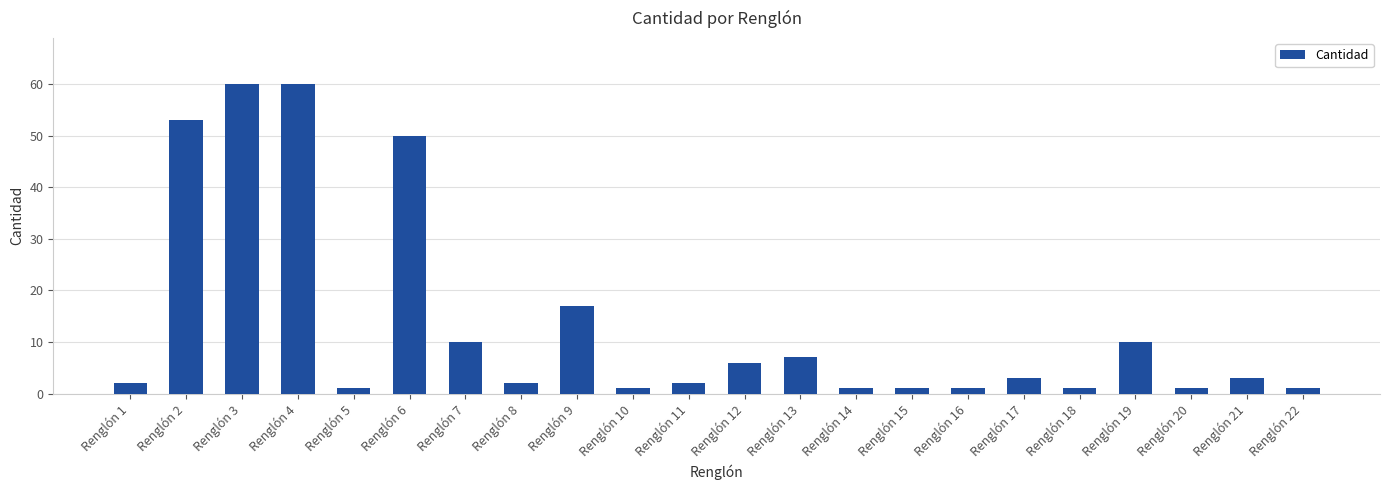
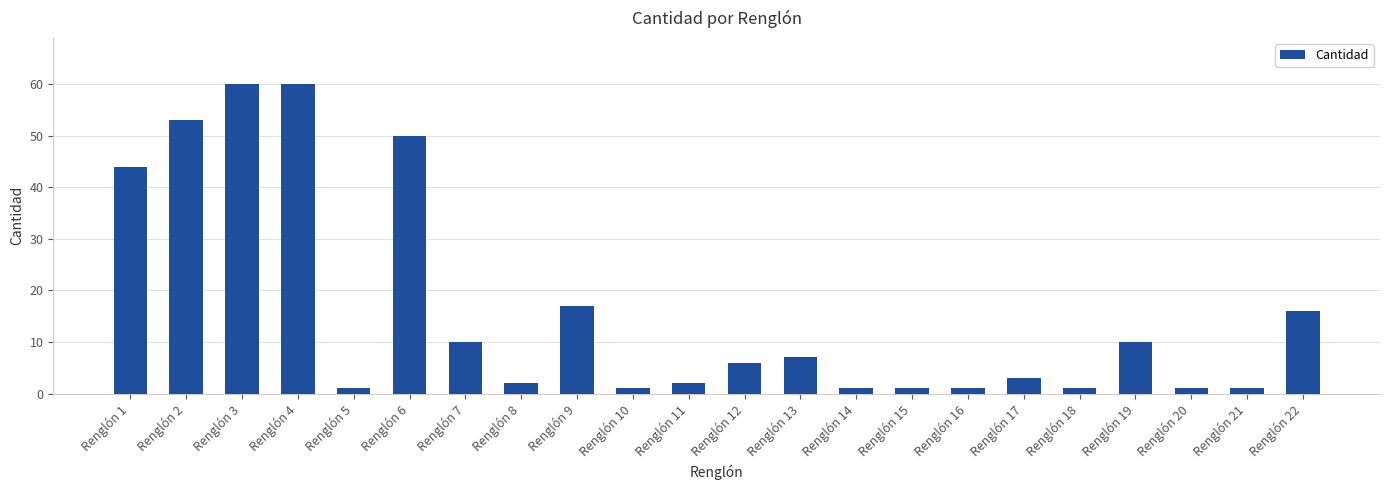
  {
-   "Renglón 1": 2,
+   "Renglón 1": 44,
    "Renglón 2": 53,
    "Renglón 3": 60,
    "Renglón 4": 60,
    "Renglón 5": 1,
    "Renglón 6": 50,
    "Renglón 7": 10,
    "Renglón 8": 2,
    "Renglón 9": 17,
    "Renglón 10": 1,
    "Renglón 11": 2,
    "Renglón 12": 6,
    "Renglón 13": 7,
    "Renglón 14": 1,
    "Renglón 15": 1,
    "Renglón 16": 1,
    "Renglón 17": 3,
    "Renglón 18": 1,
    "Renglón 19": 10,
    "Renglón 20": 1,
-   "Renglón 21": 3,
-   "Renglón 22": 1
+   "Renglón 21": 1,
+   "Renglón 22": 16
  }
